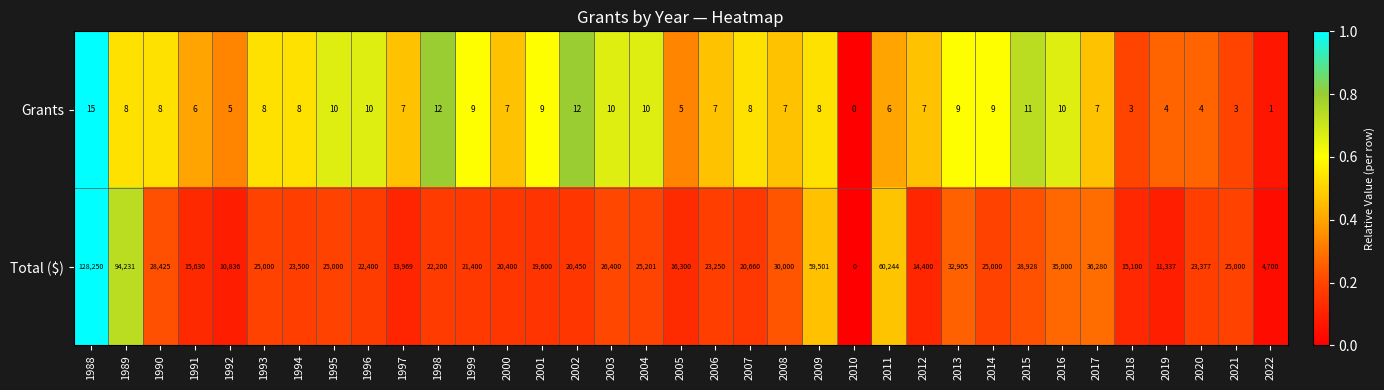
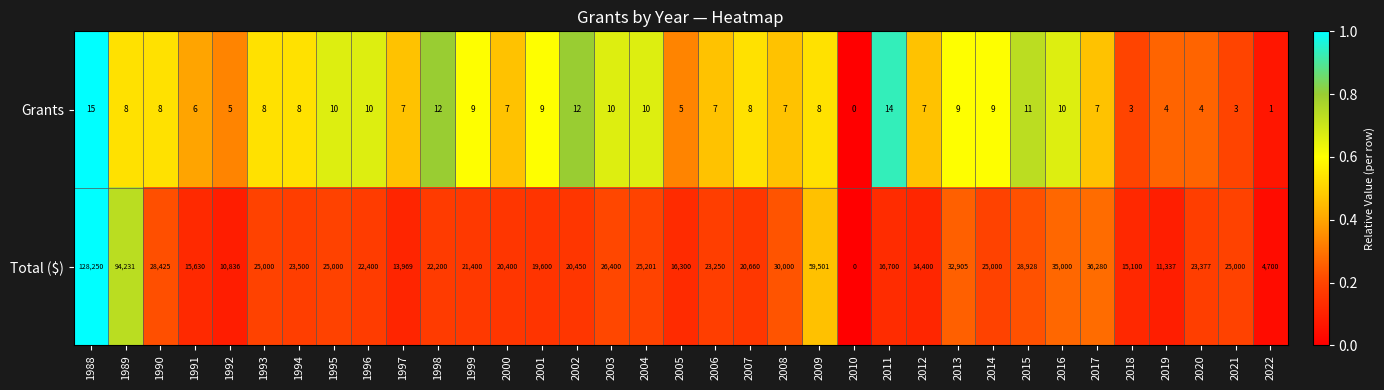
  {
    "Grants": {
      "1988": "15",
      "1989": "8",
      "1990": "8",
      "1991": "6",
      "1992": "5",
      "1993": "8",
      "1994": "8",
      "1995": "10",
      "1996": "10",
      "1997": "7",
      "1998": "12",
      "1999": "9",
      "2000": "7",
      "2001": "9",
      "2002": "12",
      "2003": "10",
      "2004": "10",
      "2005": "5",
      "2006": "7",
      "2007": "8",
      "2008": "7",
      "2009": "8",
      "2010": "0",
-     "2011": "6",
+     "2011": "14",
      "2012": "7",
      "2013": "9",
      "2014": "9",
      "2015": "11",
      "2016": "10",
      "2017": "7",
      "2018": "3",
      "2019": "4",
      "2020": "4",
      "2021": "3",
      "2022": "1"
    },
    "Total ($)": {
      "1988": "128,250",
      "1989": "94,231",
      "1990": "28,425",
      "1991": "15,630",
      "1992": "10,836",
      "1993": "25,000",
      "1994": "23,500",
      "1995": "25,000",
      "1996": "22,400",
      "1997": "13,969",
      "1998": "22,200",
      "1999": "21,400",
      "2000": "20,400",
      "2001": "19,600",
      "2002": "20,450",
      "2003": "26,400",
      "2004": "25,201",
      "2005": "16,300",
      "2006": "23,250",
      "2007": "20,660",
      "2008": "30,000",
      "2009": "59,501",
      "2010": "0",
-     "2011": "60,244",
+     "2011": "16,700",
      "2012": "14,400",
      "2013": "32,905",
      "2014": "25,000",
      "2015": "28,928",
      "2016": "35,000",
      "2017": "36,280",
      "2018": "15,100",
      "2019": "11,337",
      "2020": "23,377",
      "2021": "25,000",
      "2022": "4,700"
    }
  }
